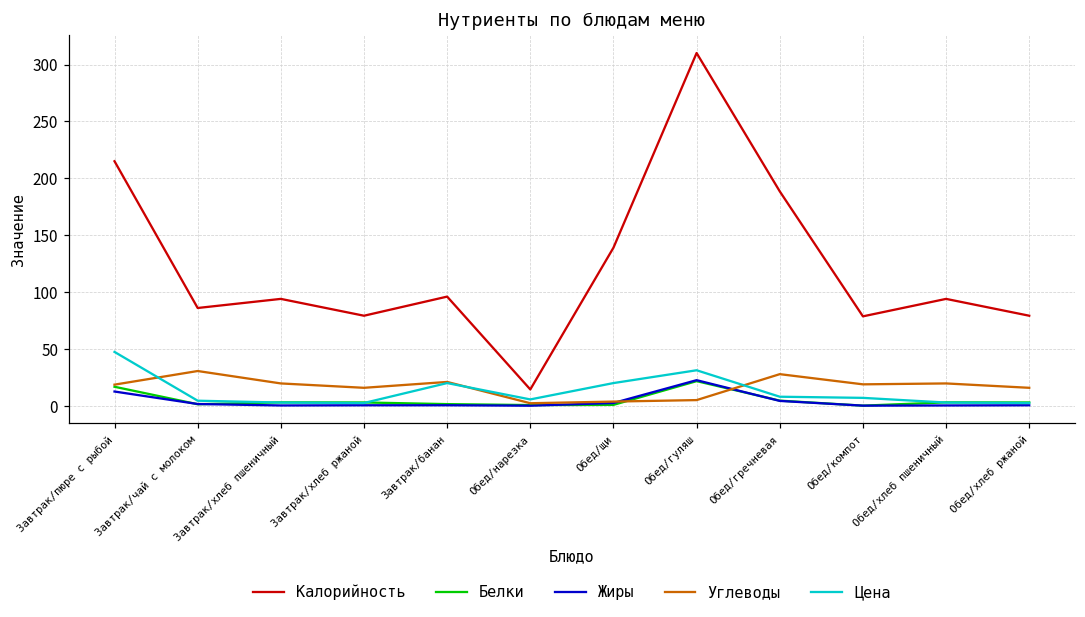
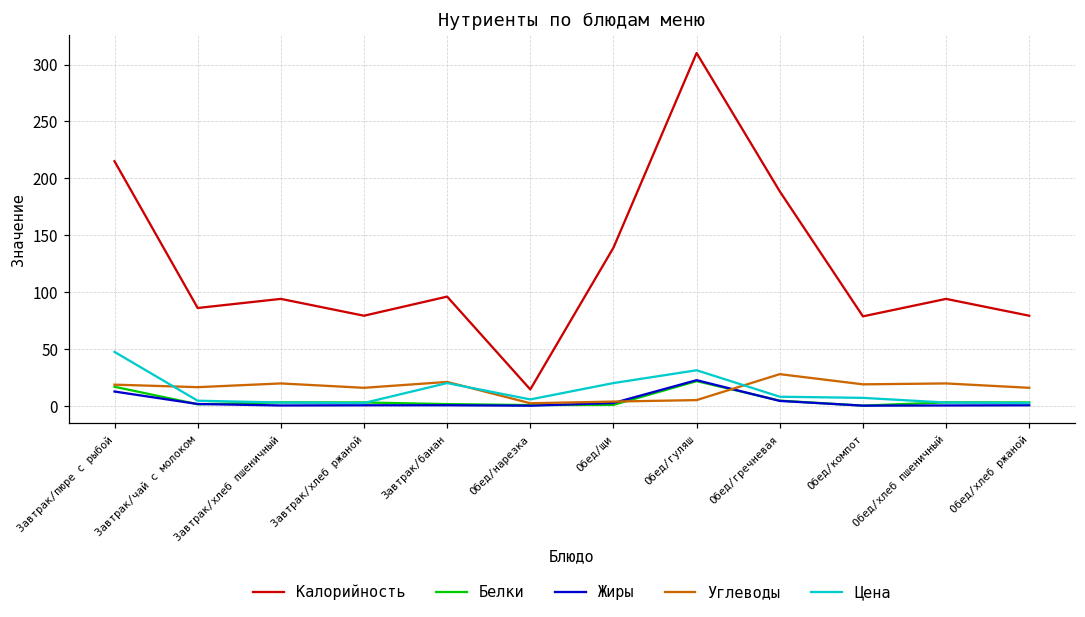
  {
    "Калорийность": {
      "Завтрак/пюре с рыбой": 215,
      "Завтрак/чай с молоком": 86,
      "Завтрак/хлеб пшеничный": 94,
      "Завтрак/хлеб ржаной": 79,
      "Завтрак/банан": 96,
      "Обед/нарезка": 14,
      "Обед/щи": 139,
      "Обед/гуляш": 310,
      "Обед/гречневая": 189,
      "Обед/компот": 79,
      "Обед/хлеб пшеничный": 94,
      "Обед/хлеб ржаной": 79
    },
    "Жиры": {
      "Завтрак/пюре с рыбой": 13,
      "Завтрак/хлеб пшеничный": 0,
      "Обед/хлеб пшеничный": 0
    },
    "Углеводы": {
-     "Завтрак/чай с молоком": 31,
+     "Завтрак/чай с молоком": 16,
      "Завтрак/хлеб пшеничный": 20,
      "Завтрак/хлеб ржаной": 16,
      "Обед/гуляш": 5,
      "Обед/гречневая": 28,
      "Обед/компот": 19,
      "Обед/хлеб пшеничный": 20,
      "Обед/хлеб ржаной": 16
    },
    "Цена": {
      "Завтрак/пюре с рыбой": 47,
      "Завтрак/чай с молоком": 5,
      "Обед/нарезка": 6,
      "Обед/щи": 20,
      "Обед/гуляш": 31,
      "Обед/гречневая": 8,
      "Обед/компот": 7
    }
  }
